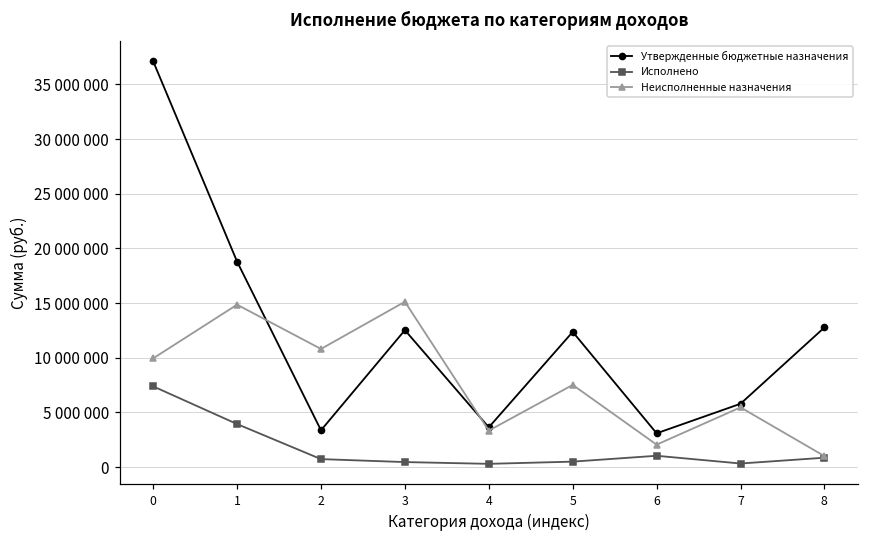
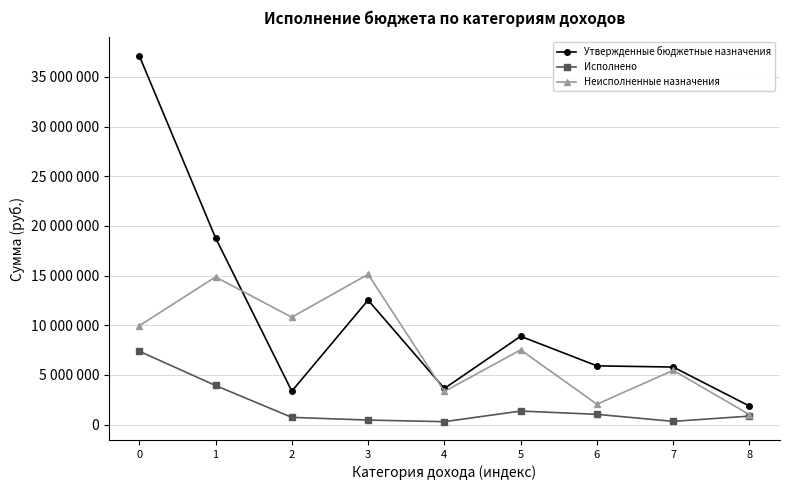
  {
    "Утвержденные бюджетные назначения": {
      "0": 37000000,
      "1": 19000000,
      "2": 3000000,
      "3": 13000000,
      "4": 4000000,
-     "5": 12000000,
-     "6": 3000000,
+     "5": 9000000,
+     "6": 6000000,
      "7": 6000000,
-     "8": 13000000
+     "8": 2000000
    },
    "Исполнено": {
      "0": 7000000,
      "1": 4000000,
      "2": 1000000,
      "3": 0,
      "4": 0,
-     "5": 500000,
+     "5": 1400000,
      "6": 1000000,
      "7": 0
    },
    "Неисполненные назначения": {
      "0": 10000000,
      "1": 15000000,
      "2": 11000000,
      "3": 15000000,
      "4": 3000000,
      "5": 8000000,
      "6": 2000000,
      "7": 5000000
    }
  }
